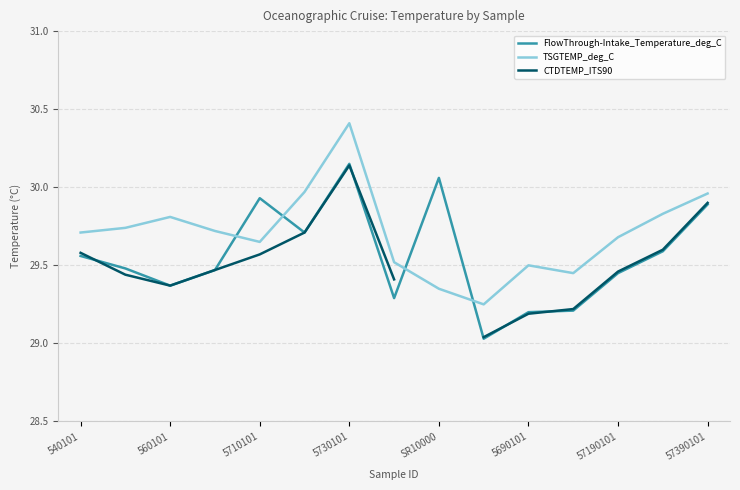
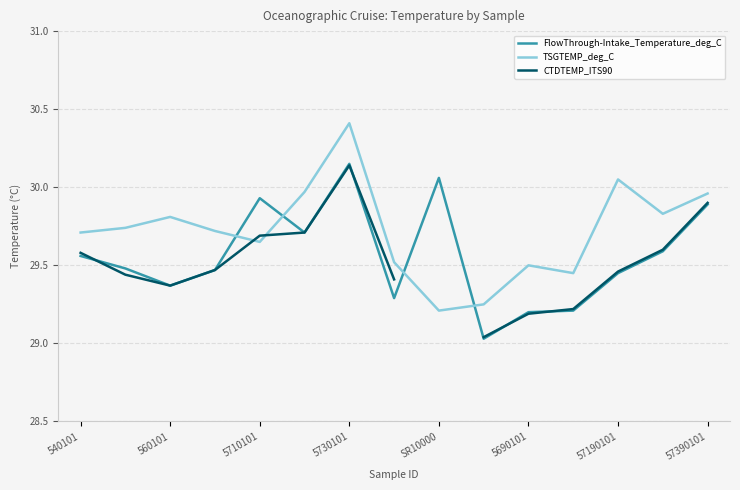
  {
    "FlowThrough-Intake_Temperature_deg_C": {
      "540101": 29.56,
      "5710101": 29.93,
      "SR10000": 30.06
    },
    "TSGTEMP_deg_C": {
      "540101": 29.71,
      "560101": 29.81,
      "5710101": 29.65,
      "5730101": 30.41,
-     "SR10000": 29.35,
+     "SR10000": 29.21,
      "5690101": 29.50,
-     "57190101": 29.68,
+     "57190101": 30.05,
      "57390101": 29.96
    },
    "CTDTEMP_ITS90": {
      "540101": 29.58,
-     "5710101": 29.57
+     "5710101": 29.69
    }
  }
